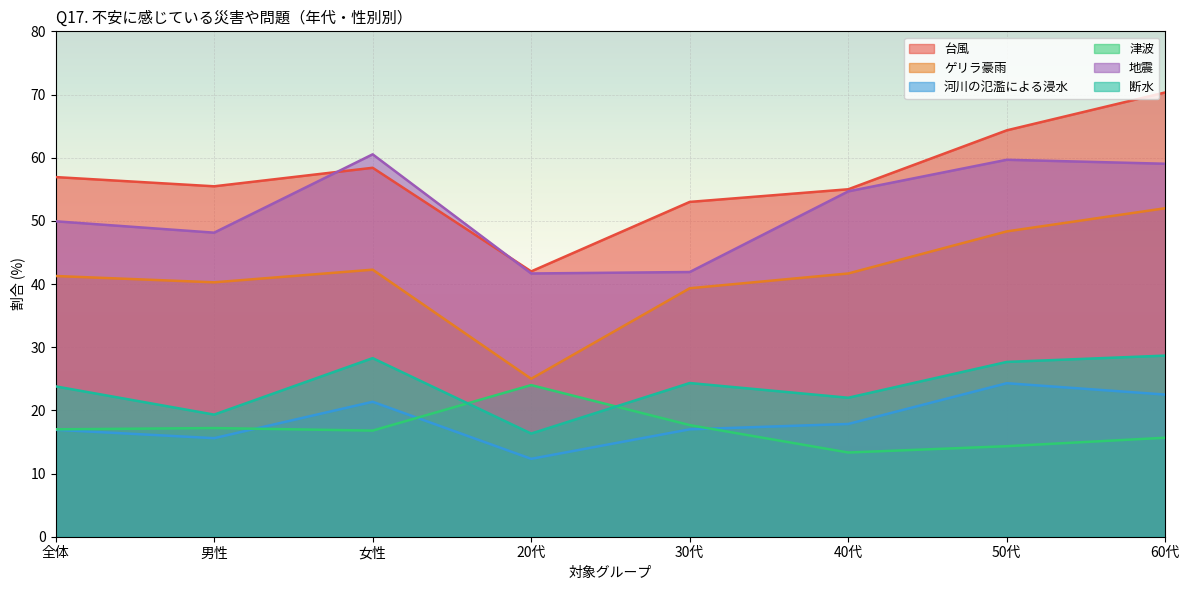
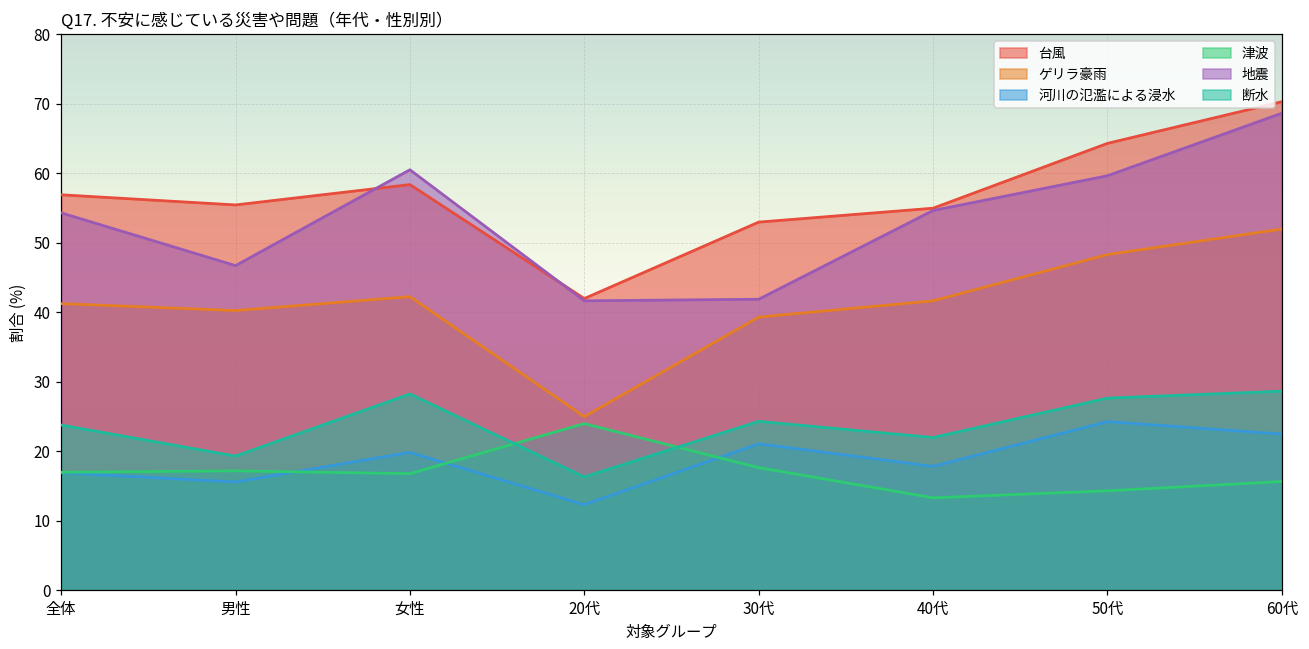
  {
    "河川の氾濫による浸水": {
      "男性": 16,
-     "女性": 21,
+     "女性": 20,
      "20代": 12,
-     "30代": 17,
+     "30代": 21,
      "40代": 18,
      "50代": 24,
      "60代": 23
    },
    "地震": {
-     "全体": 50,
-     "男性": 48,
+     "全体": 54,
+     "男性": 47,
      "女性": 61,
      "30代": 42,
      "50代": 60,
-     "60代": 59
+     "60代": 69
    }
  }
